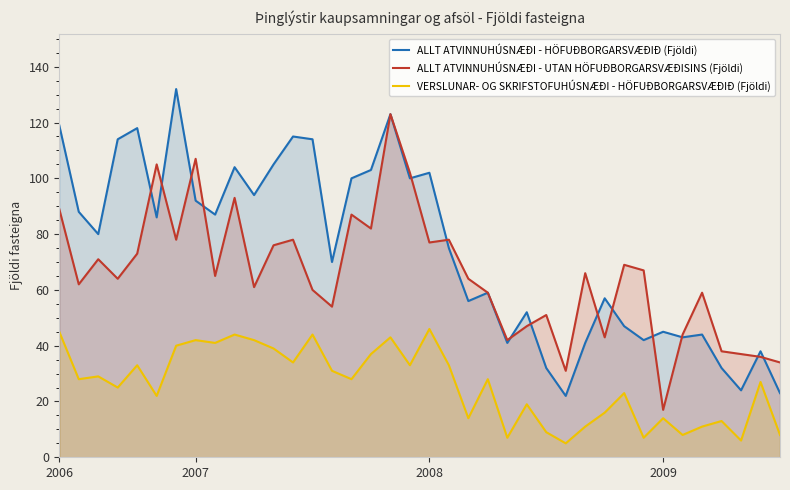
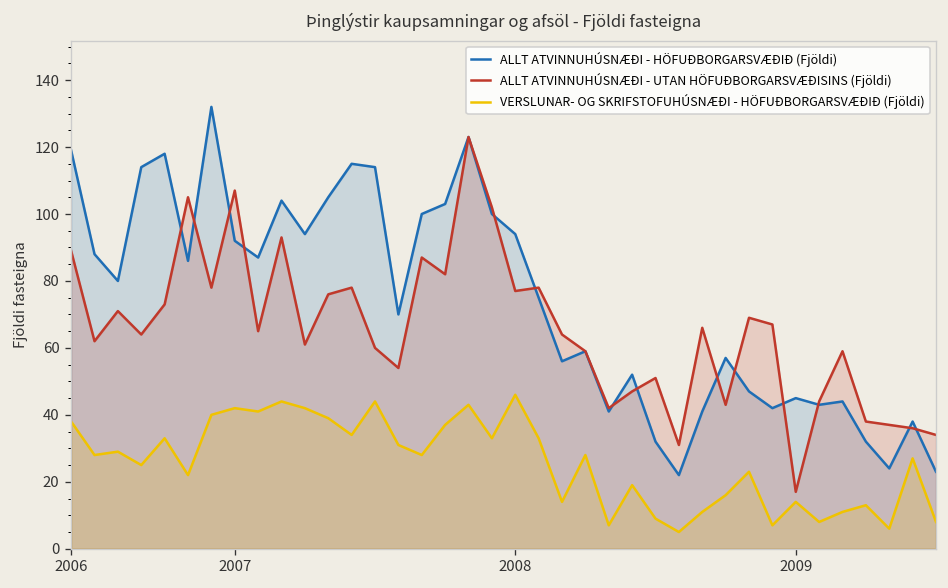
  {
    "ALLT ATVINNUHÚSNÆÐI - HÖFUÐBORGARSVÆÐIÐ (Fjöldi)": {
      "2006": 119,
      "2007": 92,
-     "2008": 102,
+     "2008": 94,
      "2009": 45
    },
    "ALLT ATVINNUHÚSNÆÐI - UTAN HÖFUÐBORGARSVÆÐISINS (Fjöldi)": {
      "2006": 89,
      "2007": 107,
      "2008": 77,
      "2009": 17
    },
    "VERSLUNAR- OG SKRIFSTOFUHÚSNÆÐI - HÖFUÐBORGARSVÆÐIÐ (Fjöldi)": {
-     "2006": 45,
+     "2006": 38,
      "2007": 42,
      "2008": 46,
      "2009": 14
    }
  }
